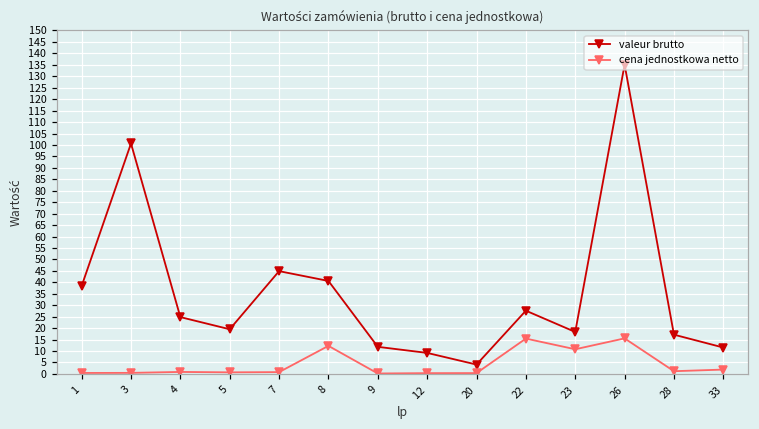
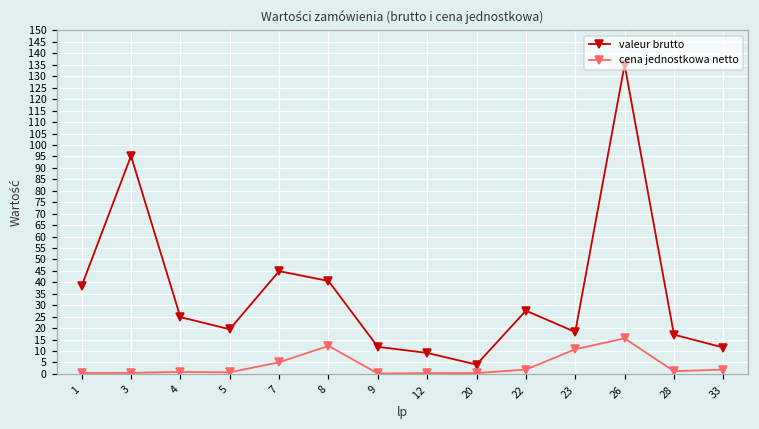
  {
    "valeur brutto": {
      "1": 38,
-     "3": 101,
+     "3": 95,
      "4": 25,
      "5": 19,
      "7": 45,
      "8": 41,
      "9": 12,
      "12": 9,
      "20": 4,
      "22": 28,
      "23": 18,
      "28": 17,
      "33": 12
    },
    "cena jednostkowa netto": {
      "1": 0,
      "3": 0,
      "4": 1,
      "5": 1,
-     "7": 1,
+     "7": 5,
      "8": 12,
      "9": 0,
      "12": 0,
      "20": 0,
-     "22": 15,
+     "22": 2,
      "23": 11,
      "26": 16,
      "28": 1,
      "33": 2
    }
  }
